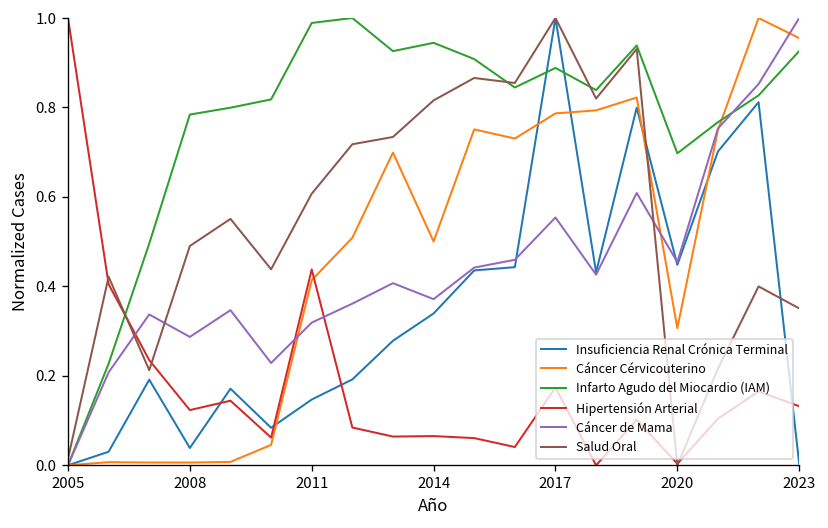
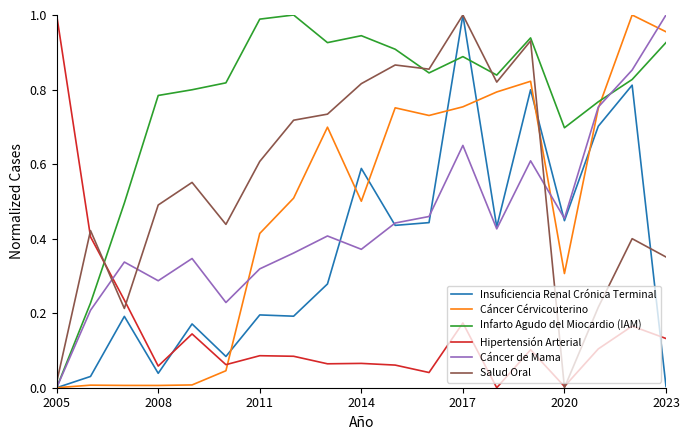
  {
    "Insuficiencia Renal Crónica Terminal": {
      "2008": 0.04,
-     "2011": 0.15,
-     "2014": 0.34,
+     "2011": 0.20,
+     "2014": 0.59,
      "2023": 0.00
    },
    "Cáncer Cérvicouterino": {
      "2008": 0.01,
      "2011": 0.41,
      "2014": 0.50,
-     "2017": 0.79,
+     "2017": 0.75,
      "2020": 0.31,
      "2023": 0.96
    },
    "Infarto Agudo del Miocardio (IAM)": {
      "2008": 0.78,
      "2011": 0.99,
      "2014": 0.94,
      "2017": 0.89,
      "2020": 0.70,
      "2023": 0.93
    },
    "Hipertensión Arterial": {
      "2005": 1.00,
-     "2008": 0.12,
-     "2011": 0.44,
+     "2008": 0.06,
+     "2011": 0.09,
      "2014": 0.07,
      "2023": 0.13
    },
    "Cáncer de Mama": {
      "2008": 0.29,
      "2011": 0.32,
      "2014": 0.37,
-     "2017": 0.55,
+     "2017": 0.65,
      "2023": 1.00
    },
    "Salud Oral": {
      "2005": 0.01,
      "2008": 0.49,
      "2011": 0.61,
      "2014": 0.82,
      "2023": 0.35
    }
  }
